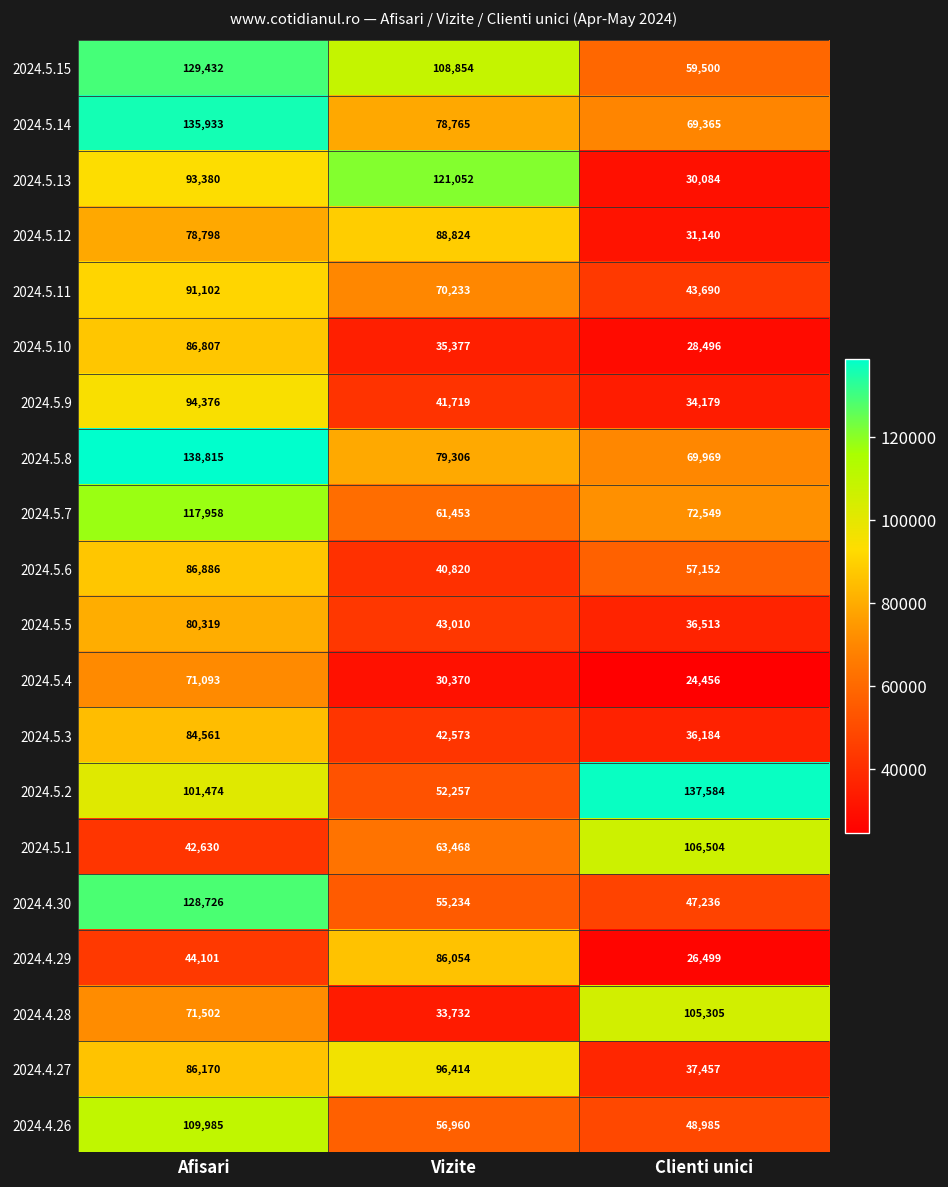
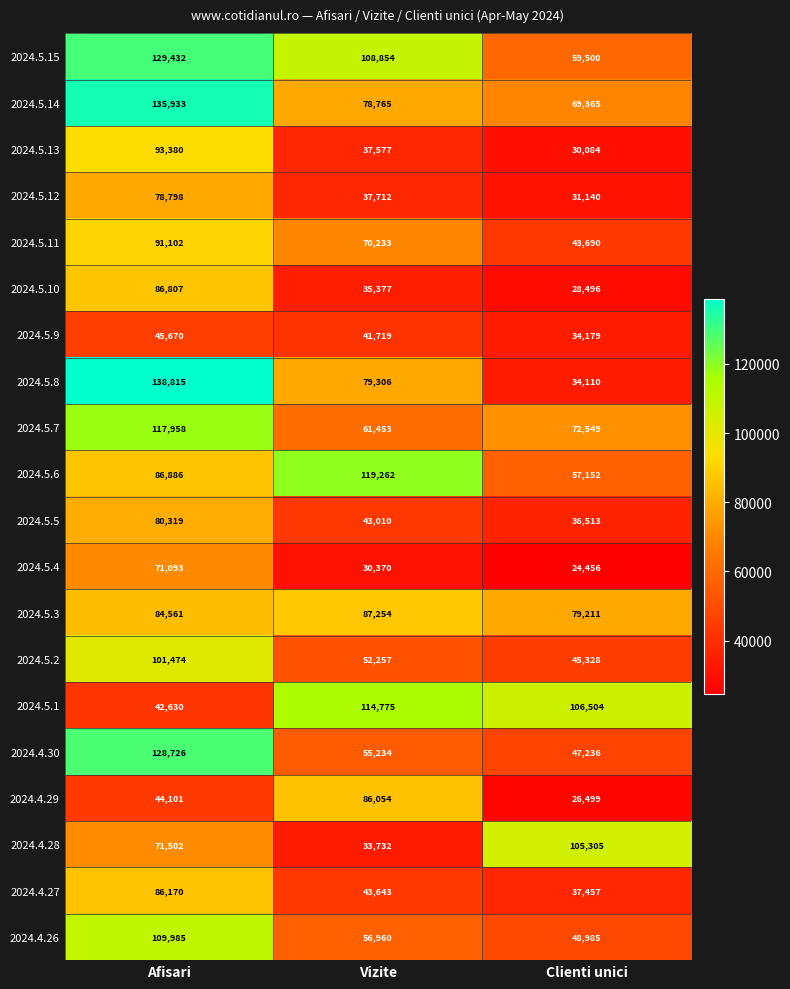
  {
    "2024.5.15": {
      "Afisari": "129,432",
      "Vizite": "108,854",
      "Clienti unici": "59,500"
    },
    "2024.5.14": {
      "Afisari": "135,933",
      "Vizite": "78,765",
      "Clienti unici": "69,365"
    },
    "2024.5.13": {
      "Afisari": "93,380",
-     "Vizite": "121,052",
+     "Vizite": "37,577",
      "Clienti unici": "30,084"
    },
    "2024.5.12": {
      "Afisari": "78,798",
-     "Vizite": "88,824",
+     "Vizite": "37,712",
      "Clienti unici": "31,140"
    },
    "2024.5.11": {
      "Afisari": "91,102",
      "Vizite": "70,233",
      "Clienti unici": "43,690"
    },
    "2024.5.10": {
      "Afisari": "86,807",
      "Vizite": "35,377",
      "Clienti unici": "28,496"
    },
    "2024.5.9": {
-     "Afisari": "94,376",
+     "Afisari": "45,670",
      "Vizite": "41,719",
      "Clienti unici": "34,179"
    },
    "2024.5.8": {
      "Afisari": "138,815",
      "Vizite": "79,306",
-     "Clienti unici": "69,969"
+     "Clienti unici": "34,110"
    },
    "2024.5.7": {
      "Afisari": "117,958",
      "Vizite": "61,453",
      "Clienti unici": "72,549"
    },
    "2024.5.6": {
      "Afisari": "86,886",
-     "Vizite": "40,820",
+     "Vizite": "119,262",
      "Clienti unici": "57,152"
    },
    "2024.5.5": {
      "Afisari": "80,319",
      "Vizite": "43,010",
      "Clienti unici": "36,513"
    },
    "2024.5.4": {
      "Afisari": "71,093",
      "Vizite": "30,370",
      "Clienti unici": "24,456"
    },
    "2024.5.3": {
      "Afisari": "84,561",
-     "Vizite": "42,573",
-     "Clienti unici": "36,184"
+     "Vizite": "87,254",
+     "Clienti unici": "79,211"
    },
    "2024.5.2": {
      "Afisari": "101,474",
      "Vizite": "52,257",
-     "Clienti unici": "137,584"
+     "Clienti unici": "45,328"
    },
    "2024.5.1": {
      "Afisari": "42,630",
-     "Vizite": "63,468",
+     "Vizite": "114,775",
      "Clienti unici": "106,504"
    },
    "2024.4.30": {
      "Afisari": "128,726",
      "Vizite": "55,234",
      "Clienti unici": "47,236"
    },
    "2024.4.29": {
      "Afisari": "44,101",
      "Vizite": "86,054",
      "Clienti unici": "26,499"
    },
    "2024.4.28": {
      "Afisari": "71,502",
      "Vizite": "33,732",
      "Clienti unici": "105,305"
    },
    "2024.4.27": {
      "Afisari": "86,170",
-     "Vizite": "96,414",
+     "Vizite": "43,643",
      "Clienti unici": "37,457"
    },
    "2024.4.26": {
      "Afisari": "109,985",
      "Vizite": "56,960",
      "Clienti unici": "48,985"
    }
  }
